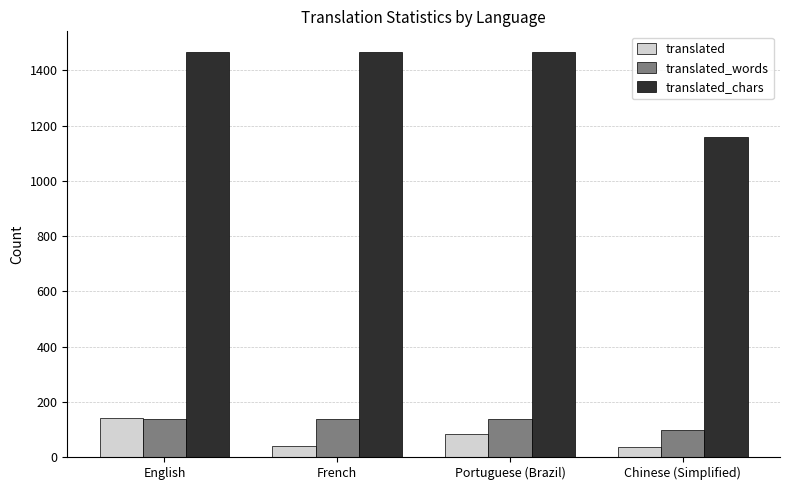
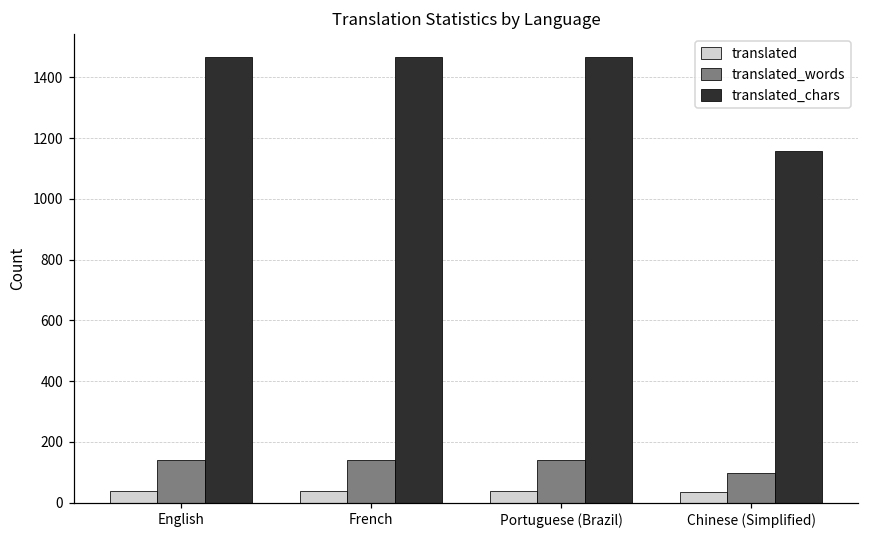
  {
    "translated": {
-     "English": 140,
+     "English": 40,
      "French": 40,
-     "Portuguese (Brazil)": 90,
+     "Portuguese (Brazil)": 40,
      "Chinese (Simplified)": 40
    },
    "translated_words": {
      "English": 140,
      "French": 140,
      "Portuguese (Brazil)": 140,
      "Chinese (Simplified)": 100
    },
    "translated_chars": {
      "English": 1470,
      "French": 1470,
      "Portuguese (Brazil)": 1470,
      "Chinese (Simplified)": 1160
    }
  }
